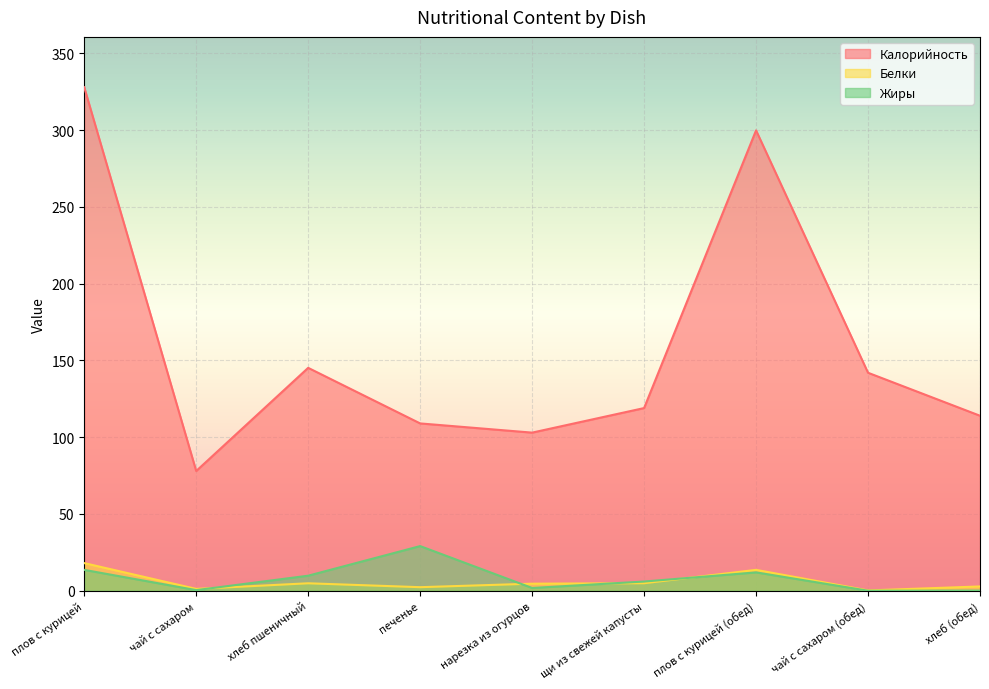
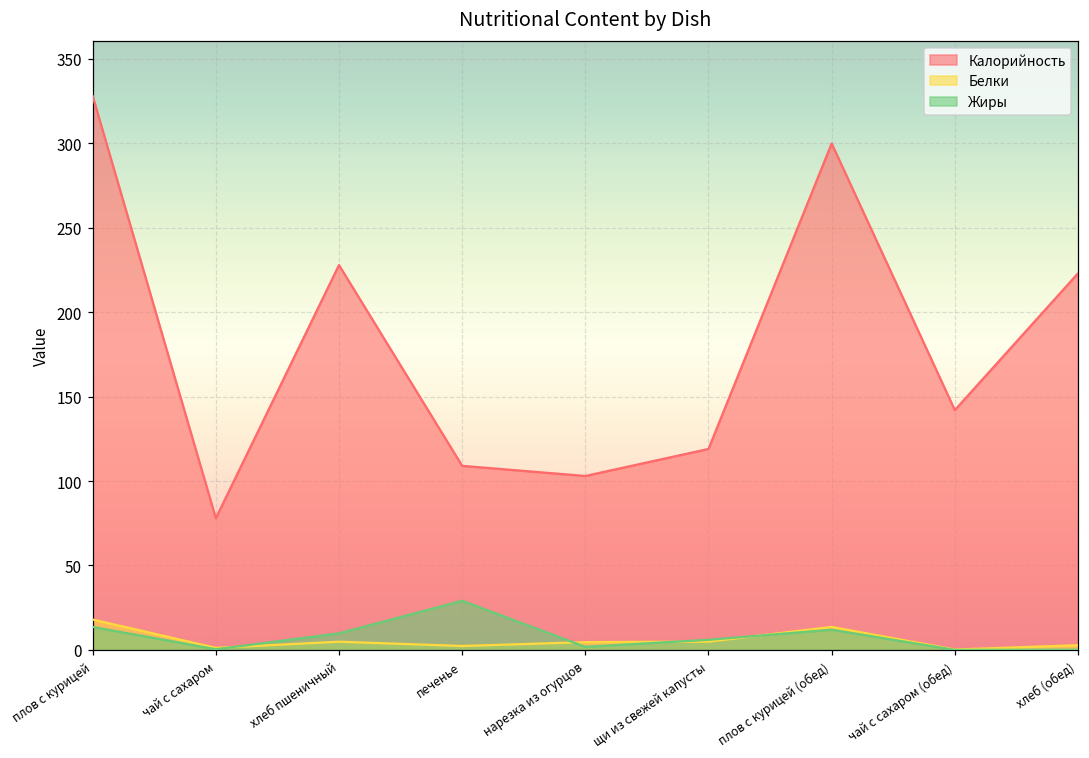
  {
    "Калорийность": {
      "плов с курицей": 328,
      "чай с сахаром": 78,
-     "хлеб пшеничный": 145,
+     "хлеб пшеничный": 228,
      "печенье": 109,
      "нарезка из огурцов": 103,
      "щи из свежей капусты": 119,
      "плов с курицей (обед)": 300,
      "чай с сахаром (обед)": 142,
-     "хлеб (обед)": 114
+     "хлеб (обед)": 223
    },
    "Белки": {
      "плов с курицей": 18,
      "хлеб пшеничный": 5,
      "печенье": 2,
      "нарезка из огурцов": 5,
      "хлеб (обед)": 3
    },
    "Жиры": {
      "плов с курицей": 14,
      "хлеб пшеничный": 10,
      "печенье": 29,
      "нарезка из огурцов": 2,
      "хлеб (обед)": 0
    }
  }
